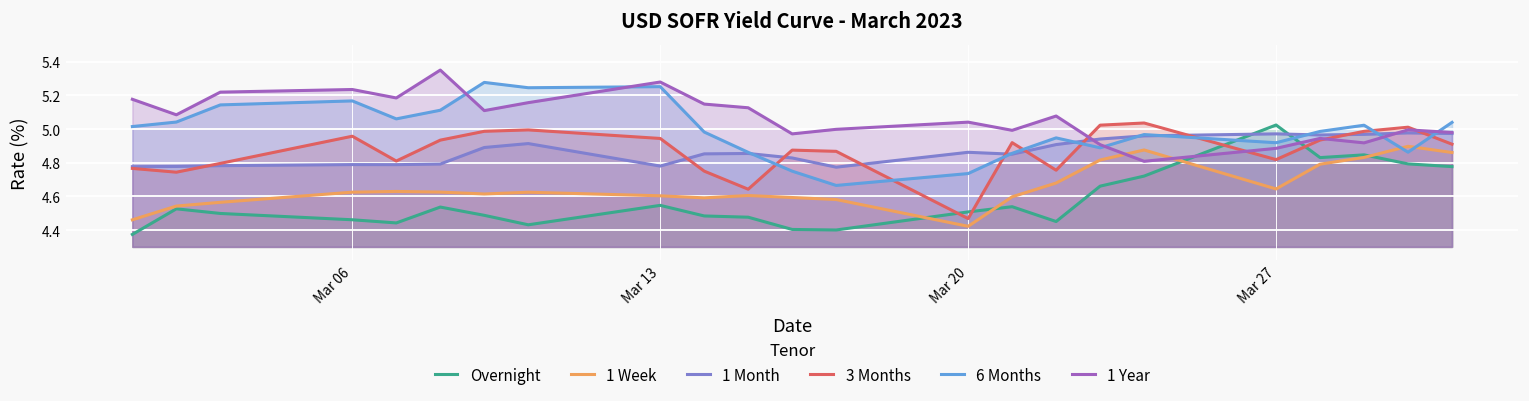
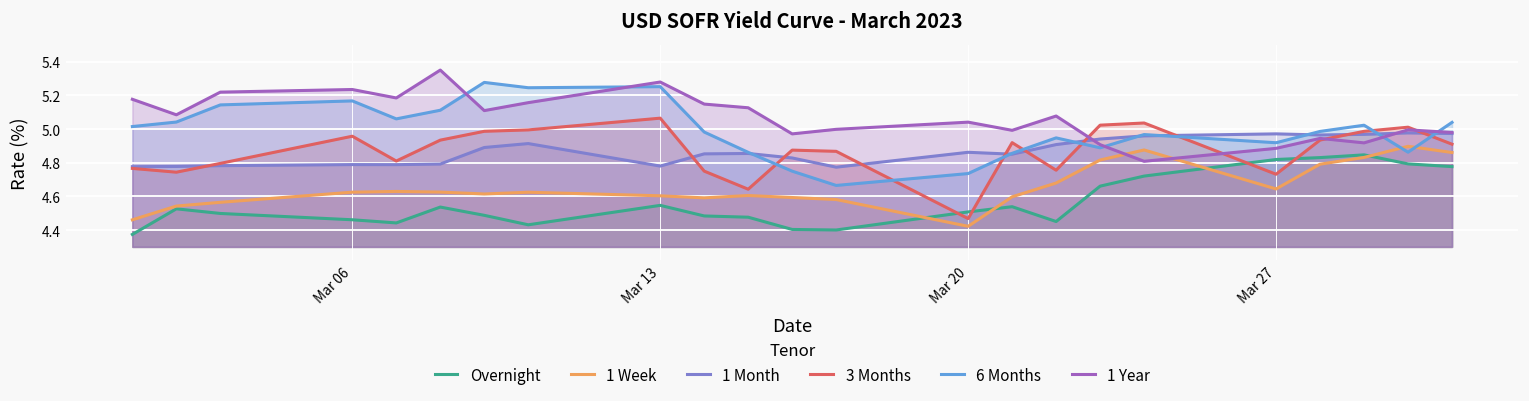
  {
    "Overnight": {
      "Mar 06": 4.46,
      "Mar 13": 4.55,
      "Mar 20": 4.51,
-     "Mar 27": 5.02
+     "Mar 27": 4.82
    },
    "1 Week": {
      "Mar 06": 4.63,
      "Mar 13": 4.60,
      "Mar 20": 4.42,
      "Mar 27": 4.64
    },
    "3 Months": {
      "Mar 06": 4.96,
-     "Mar 13": 4.94,
+     "Mar 13": 5.06,
      "Mar 20": 4.47,
-     "Mar 27": 4.82
+     "Mar 27": 4.73
    }
  }
